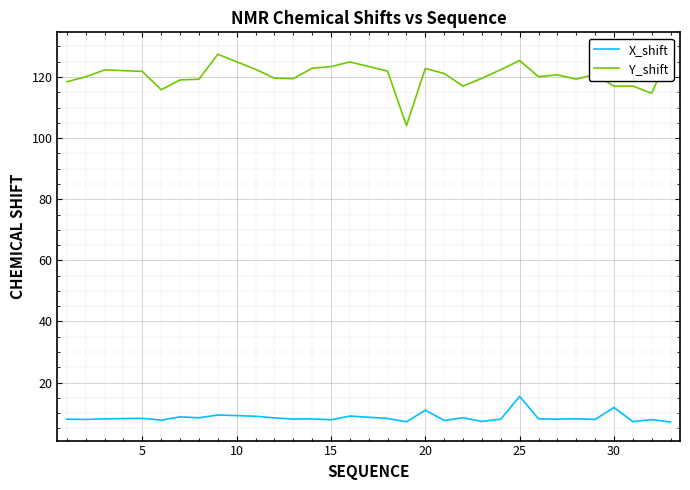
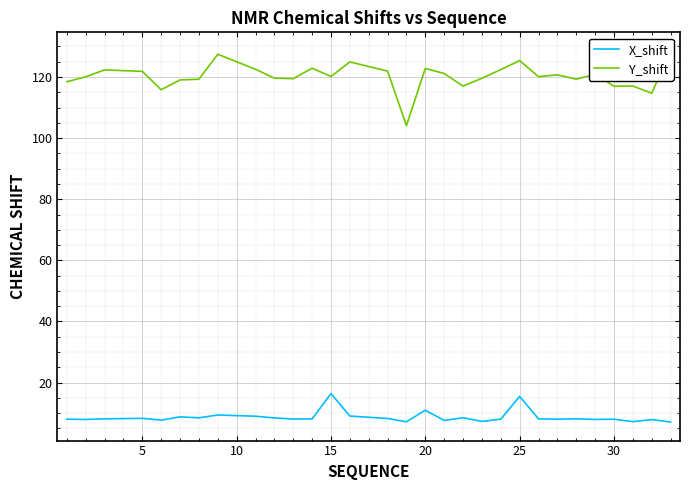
  {
    "X_shift": {
      "5": 8,
-     "15": 8,
+     "15": 16,
      "20": 11,
      "25": 15,
-     "30": 12
+     "30": 8
    },
    "Y_shift": {
      "5": 122,
-     "15": 123,
+     "15": 120,
      "20": 123,
      "25": 125,
      "30": 117
    }
  }
